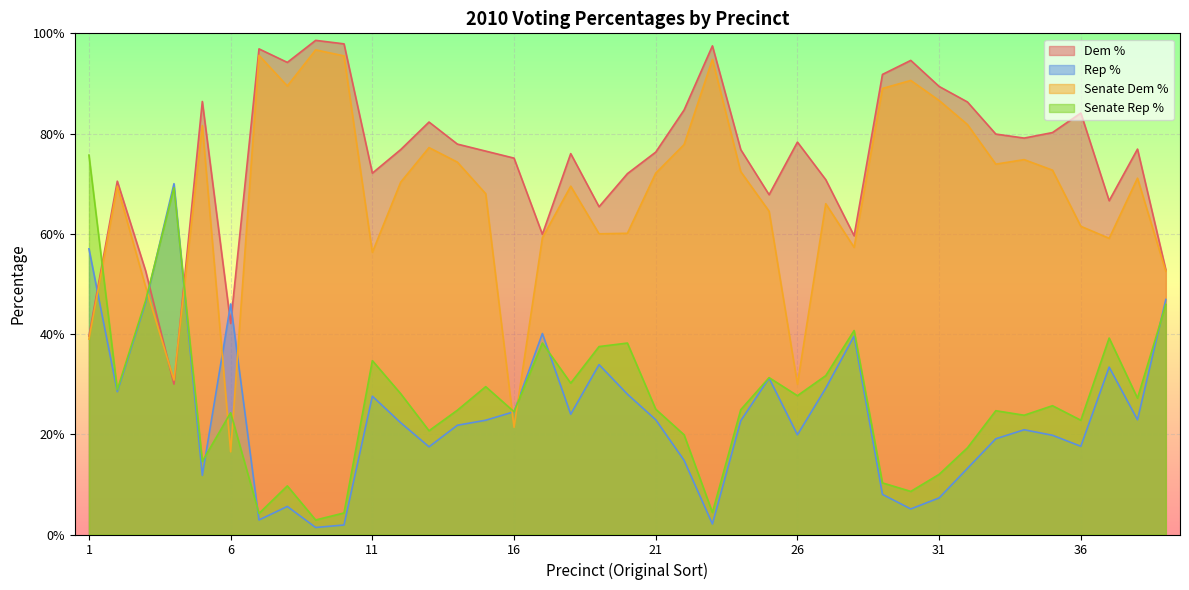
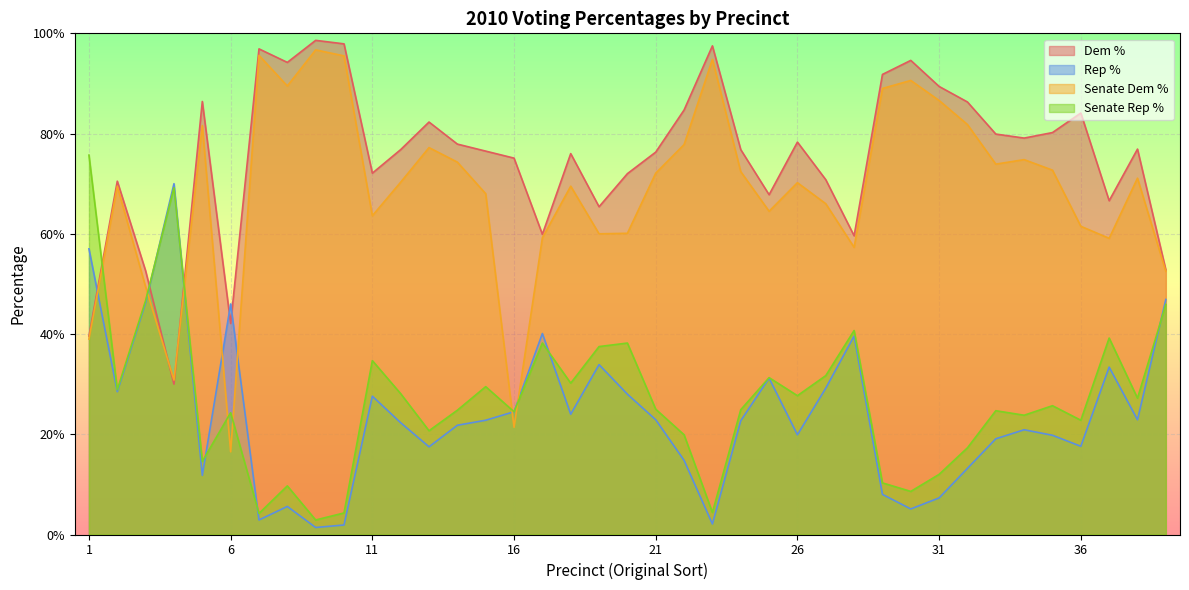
  {
    "Dem %": {
      "1": "40%",
      "6": "42%",
      "11": "72%",
      "16": "75%",
      "21": "76%",
      "26": "78%",
      "31": "89%"
    },
    "Rep %": {
      "1": "57%",
      "6": "46%",
      "11": "28%",
      "21": "23%",
      "26": "20%",
      "31": "7%",
      "36": "18%"
    },
    "Senate Dem %": {
      "1": "39%",
      "6": "17%",
-     "11": "56%",
+     "11": "64%",
      "16": "21%",
      "21": "72%",
-     "26": "30%",
+     "26": "70%",
      "31": "87%",
      "36": "62%"
    },
    "Senate Rep %": {
      "1": "76%",
      "6": "24%",
      "11": "35%",
      "21": "25%",
      "26": "28%",
      "31": "12%",
      "36": "23%"
    }
  }
